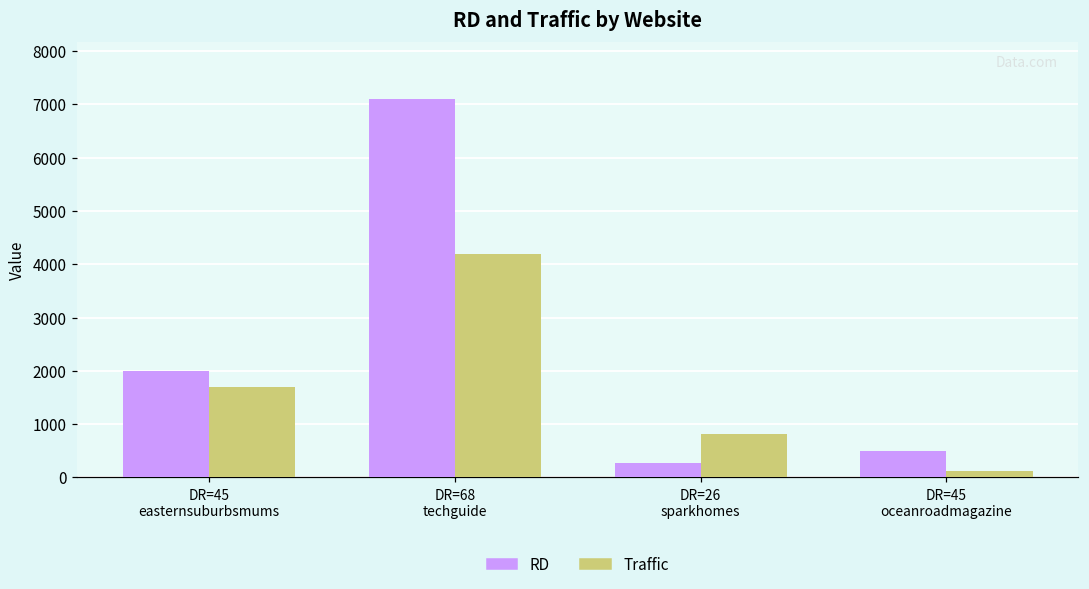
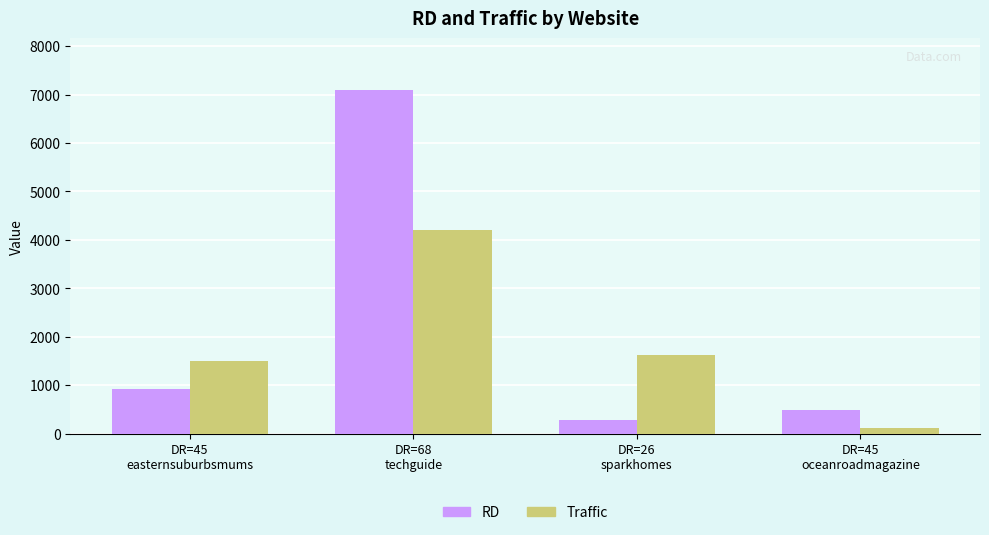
  {
    "RD": {
-     "DR=45 easternsuburbsmums": 2000,
+     "DR=45 easternsuburbsmums": 900,
      "DR=68 techguide": 7100,
      "DR=26 sparkhomes": 300,
      "DR=45 oceanroadmagazine": 500
    },
    "Traffic": {
-     "DR=45 easternsuburbsmums": 1700,
+     "DR=45 easternsuburbsmums": 1500,
      "DR=68 techguide": 4200,
-     "DR=26 sparkhomes": 800,
+     "DR=26 sparkhomes": 1600,
      "DR=45 oceanroadmagazine": 100
    }
  }
